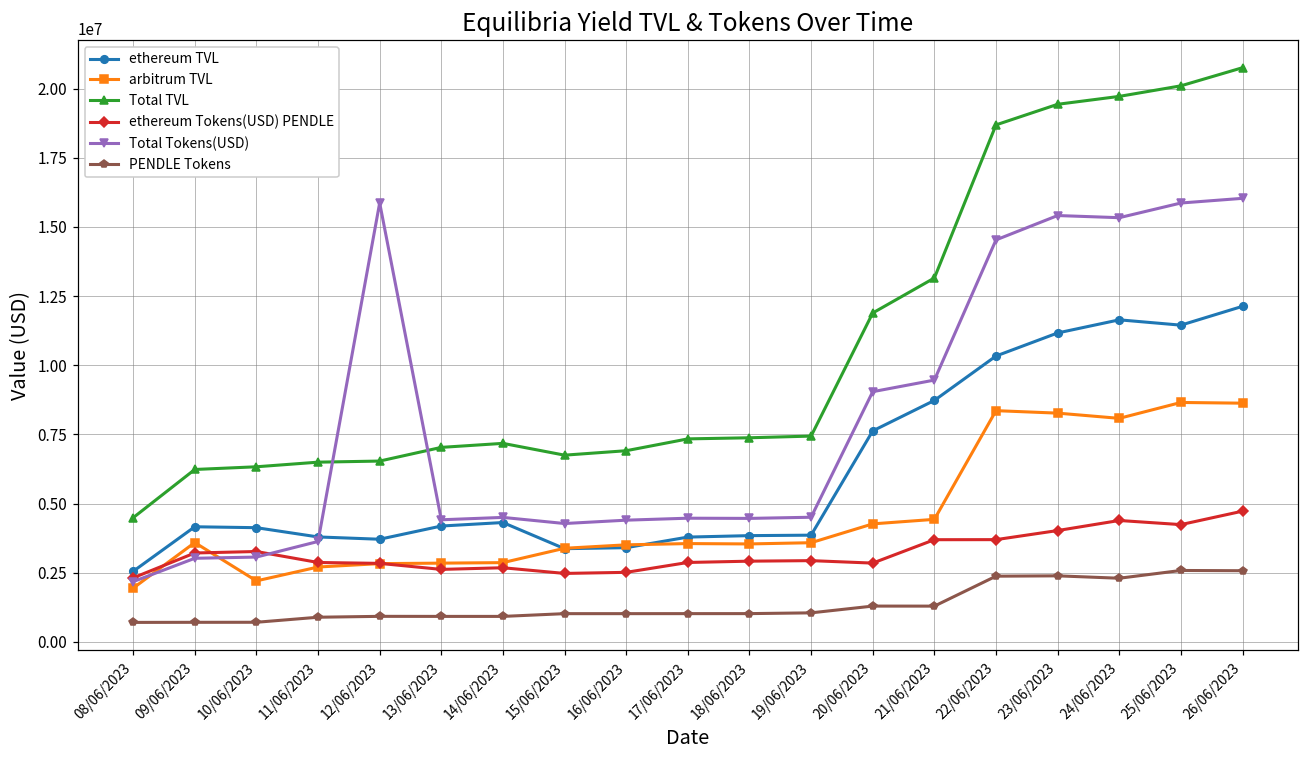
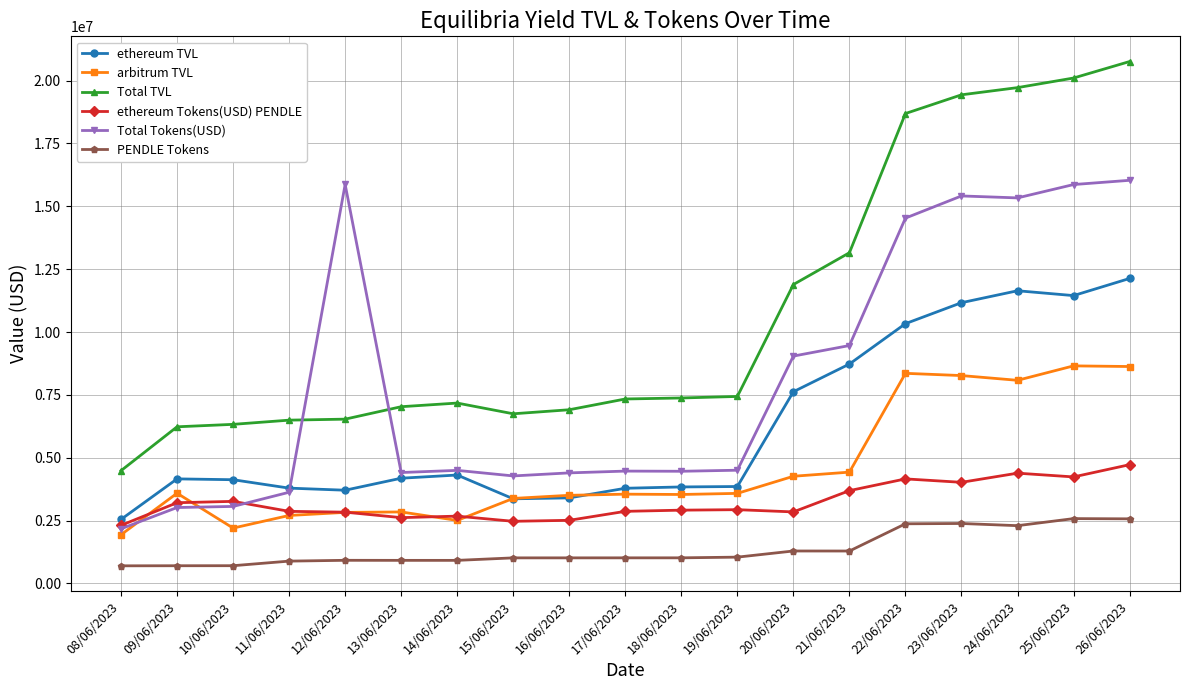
  {
    "ethereum TVL": {
      "08/06/2023": 2500000,
      "09/06/2023": 4200000,
      "10/06/2023": 4100000,
      "11/06/2023": 3800000,
      "12/06/2023": 3700000,
      "13/06/2023": 4200000,
      "14/06/2023": 4300000,
      "16/06/2023": 3400000,
      "17/06/2023": 3800000,
      "18/06/2023": 3800000,
      "19/06/2023": 3900000,
      "20/06/2023": 7600000,
      "21/06/2023": 8700000,
      "22/06/2023": 10300000,
      "23/06/2023": 11200000,
      "24/06/2023": 11600000,
      "25/06/2023": 11400000,
      "26/06/2023": 12100000
    },
    "arbitrum TVL": {
      "08/06/2023": 1900000,
      "09/06/2023": 3600000,
      "10/06/2023": 2200000,
      "11/06/2023": 2700000,
      "13/06/2023": 2800000,
-     "14/06/2023": 2900000,
+     "14/06/2023": 2500000,
      "16/06/2023": 3500000,
      "17/06/2023": 3600000,
      "18/06/2023": 3500000,
      "19/06/2023": 3600000,
      "20/06/2023": 4300000,
      "21/06/2023": 4400000,
      "22/06/2023": 8400000,
      "23/06/2023": 8300000,
      "24/06/2023": 8100000,
      "25/06/2023": 8700000,
      "26/06/2023": 8600000
    },
    "Total TVL": {
      "08/06/2023": 4500000,
      "09/06/2023": 6200000,
      "10/06/2023": 6300000,
      "11/06/2023": 6500000,
      "12/06/2023": 6500000,
      "13/06/2023": 7000000,
      "14/06/2023": 7200000,
      "15/06/2023": 6700000,
      "16/06/2023": 6900000,
      "17/06/2023": 7300000,
      "18/06/2023": 7400000,
      "19/06/2023": 7400000,
      "20/06/2023": 11900000,
      "21/06/2023": 13200000,
      "22/06/2023": 18700000,
      "23/06/2023": 19400000,
      "24/06/2023": 19700000,
      "25/06/2023": 20100000,
      "26/06/2023": 20800000
    },
    "ethereum Tokens(USD) PENDLE": {
      "08/06/2023": 2300000,
      "09/06/2023": 3200000,
      "10/06/2023": 3300000,
      "11/06/2023": 2900000,
      "13/06/2023": 2600000,
      "14/06/2023": 2700000,
      "15/06/2023": 2500000,
      "16/06/2023": 2500000,
      "17/06/2023": 2900000,
      "18/06/2023": 2900000,
      "19/06/2023": 2900000,
      "20/06/2023": 2800000,
      "21/06/2023": 3700000,
-     "22/06/2023": 3700000,
+     "22/06/2023": 4200000,
      "23/06/2023": 4000000,
      "24/06/2023": 4400000,
      "25/06/2023": 4200000,
      "26/06/2023": 4700000
    },
    "Total Tokens(USD)": {
      "08/06/2023": 2200000,
      "09/06/2023": 3000000,
      "10/06/2023": 3100000,
      "11/06/2023": 3600000,
      "12/06/2023": 15900000,
      "13/06/2023": 4400000,
      "14/06/2023": 4500000,
      "15/06/2023": 4300000,
      "16/06/2023": 4400000,
      "17/06/2023": 4500000,
      "18/06/2023": 4500000,
      "19/06/2023": 4500000,
      "20/06/2023": 9000000,
      "21/06/2023": 9500000,
      "22/06/2023": 14500000,
      "23/06/2023": 15400000,
      "24/06/2023": 15300000,
      "25/06/2023": 15900000,
      "26/06/2023": 16000000
    },
    "PENDLE Tokens": {
      "08/06/2023": 700000,
      "09/06/2023": 700000,
      "10/06/2023": 700000,
      "11/06/2023": 900000,
      "12/06/2023": 900000,
      "13/06/2023": 900000,
      "14/06/2023": 900000,
      "15/06/2023": 1000000,
      "16/06/2023": 1000000,
      "17/06/2023": 1000000,
      "18/06/2023": 1000000,
      "19/06/2023": 1000000,
      "20/06/2023": 1300000,
      "21/06/2023": 1300000,
      "22/06/2023": 2400000,
      "23/06/2023": 2400000,
      "24/06/2023": 2300000,
      "25/06/2023": 2600000,
      "26/06/2023": 2600000
    }
  }
